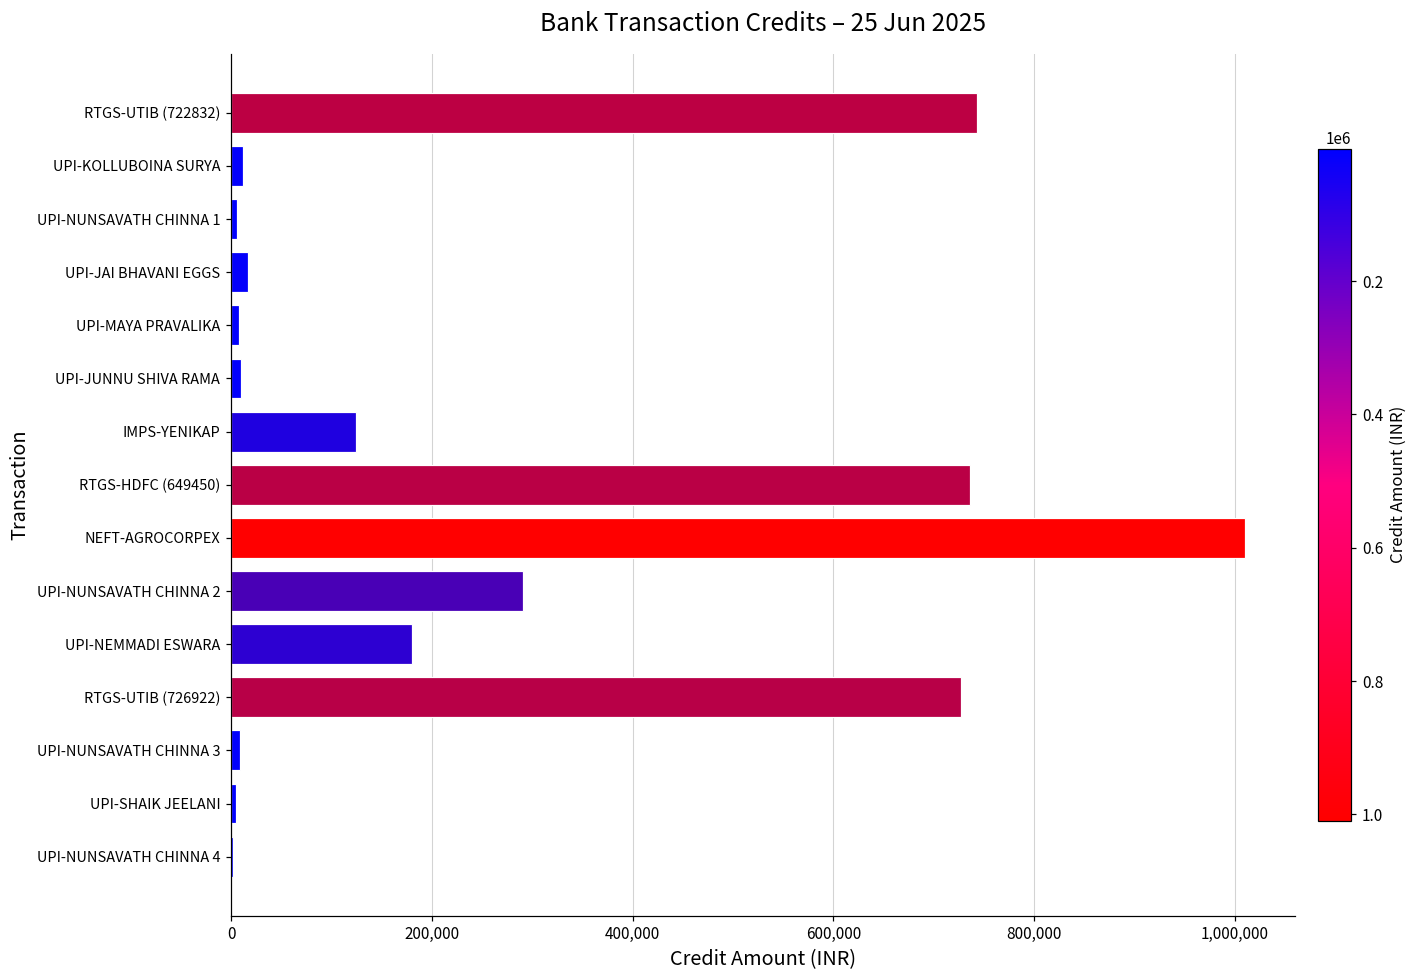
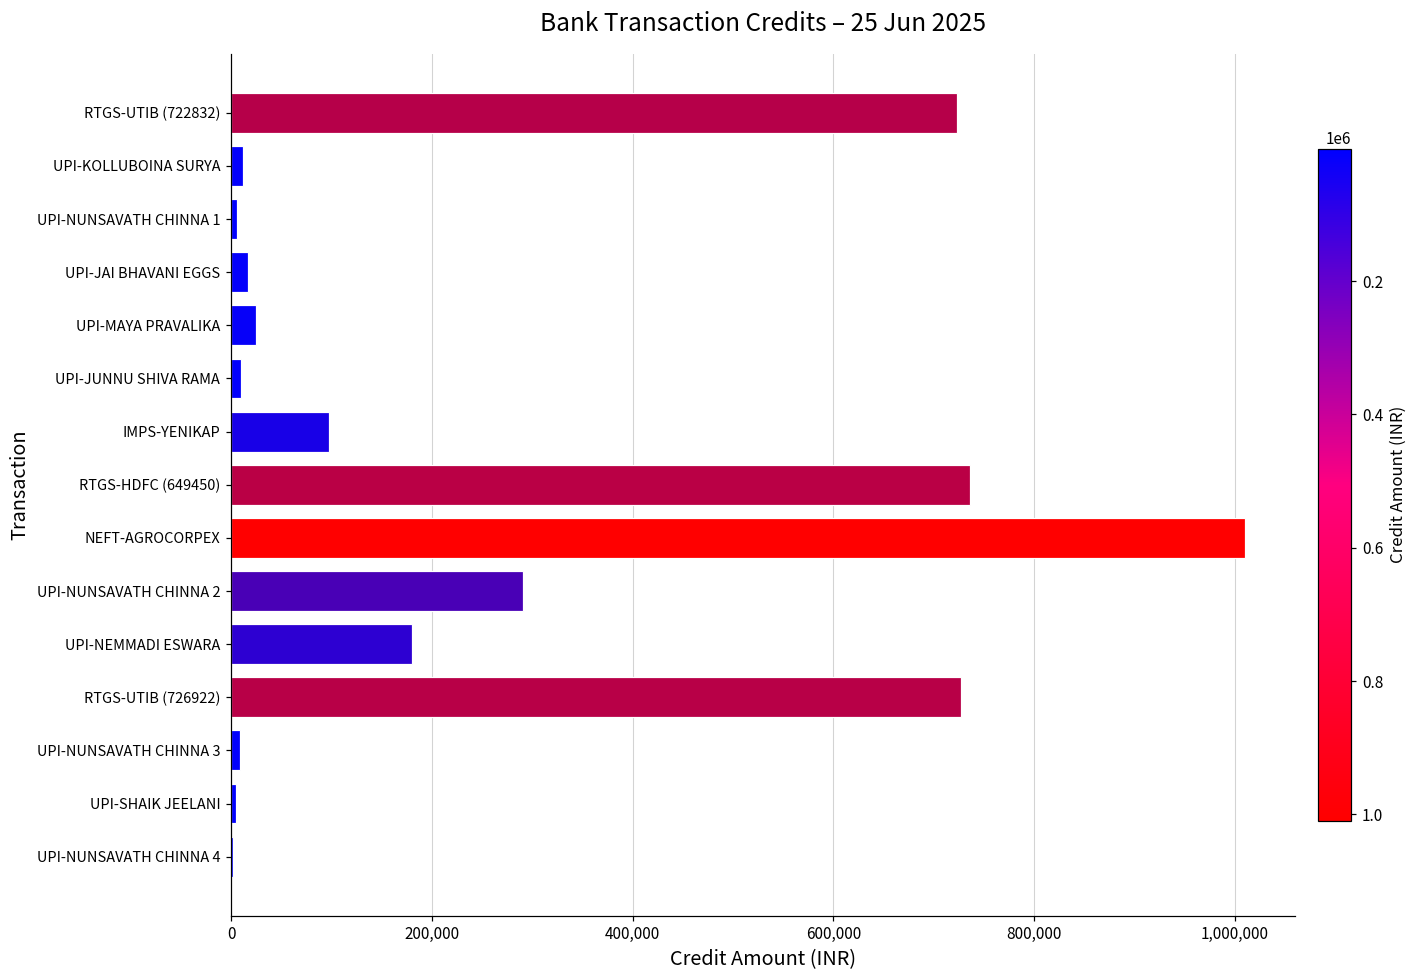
  {
-   "RTGS-UTIB (722832)": "740,000",
+   "RTGS-UTIB (722832)": "720,000",
    "UPI-KOLLUBOINA SURYA": "10,000",
    "UPI-NUNSAVATH CHINNA 1": "10,000",
    "UPI-JAI BHAVANI EGGS": "20,000",
-   "UPI-MAYA PRAVALIKA": "10,000",
+   "UPI-MAYA PRAVALIKA": "20,000",
    "UPI-JUNNU SHIVA RAMA": "10,000",
-   "IMPS-YENIKAP": "120,000",
+   "IMPS-YENIKAP": "100,000",
    "RTGS-HDFC (649450)": "740,000",
    "NEFT-AGROCORPEX": "1,010,000",
    "UPI-NUNSAVATH CHINNA 2": "290,000",
    "UPI-NEMMADI ESWARA": "180,000",
    "RTGS-UTIB (726922)": "730,000",
    "UPI-NUNSAVATH CHINNA 3": "10,000",
    "UPI-SHAIK JEELANI": "10,000"
  }
